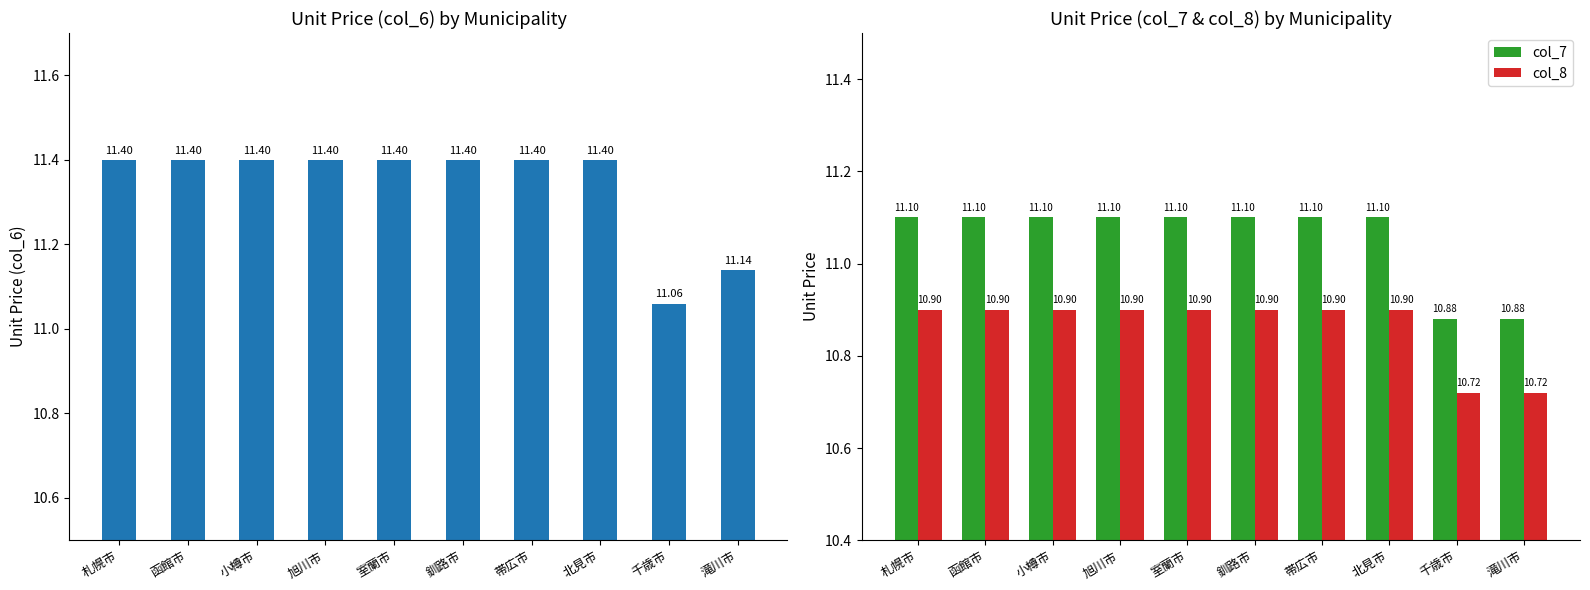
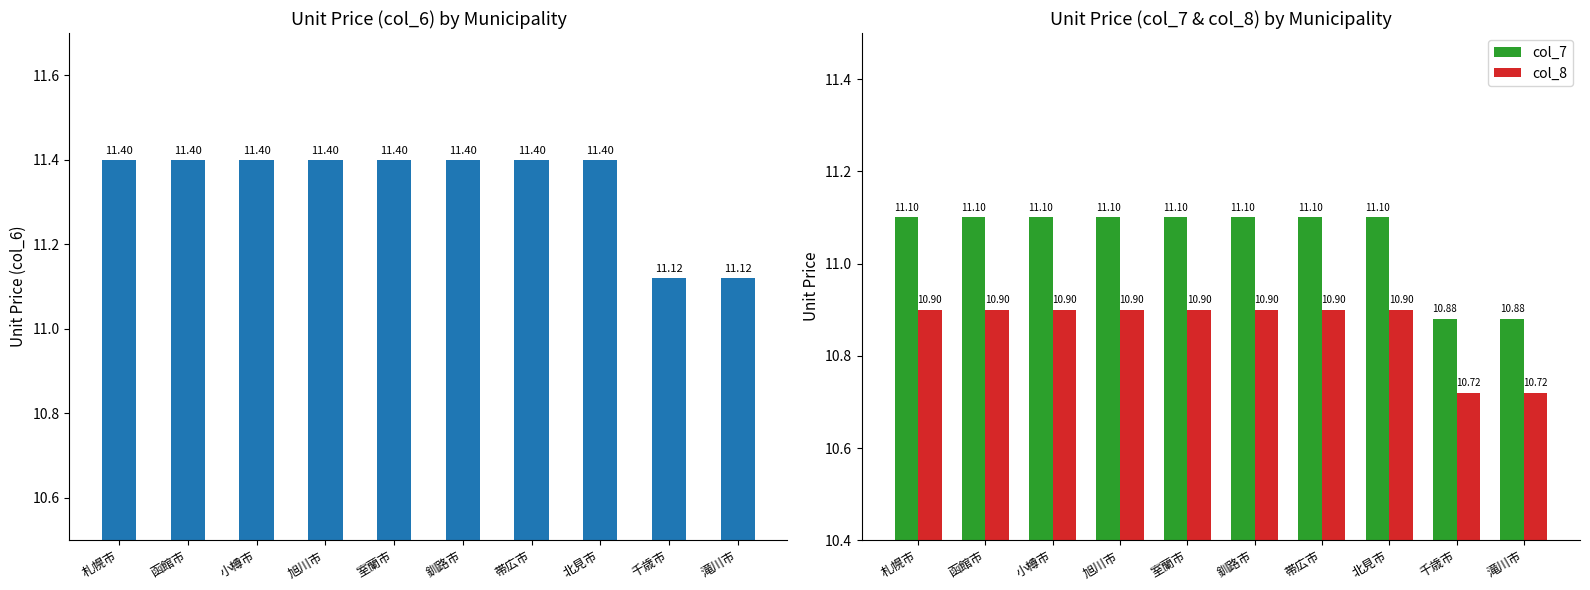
  {
    "Unit Price (col_6) by Municipality": {
      "札幌市": 11.40,
      "函館市": 11.40,
      "小樽市": 11.40,
      "旭川市": 11.40,
      "室蘭市": 11.40,
      "釧路市": 11.40,
      "帯広市": 11.40,
      "北見市": 11.40,
-     "千歳市": 11.06,
-     "滝川市": 11.14
+     "千歳市": 11.12,
+     "滝川市": 11.12
    },
    "Unit Price (col_7 & col_8) by Municipality": {
      "col_7": {
        "札幌市": 11.10,
        "函館市": 11.10,
        "小樽市": 11.10,
        "旭川市": 11.10,
        "室蘭市": 11.10,
        "釧路市": 11.10,
        "帯広市": 11.10,
        "北見市": 11.10,
        "千歳市": 10.88,
        "滝川市": 10.88
      },
      "col_8": {
        "札幌市": 10.90,
        "函館市": 10.90,
        "小樽市": 10.90,
        "旭川市": 10.90,
        "室蘭市": 10.90,
        "釧路市": 10.90,
        "帯広市": 10.90,
        "北見市": 10.90,
        "千歳市": 10.72,
        "滝川市": 10.72
      }
    }
  }
